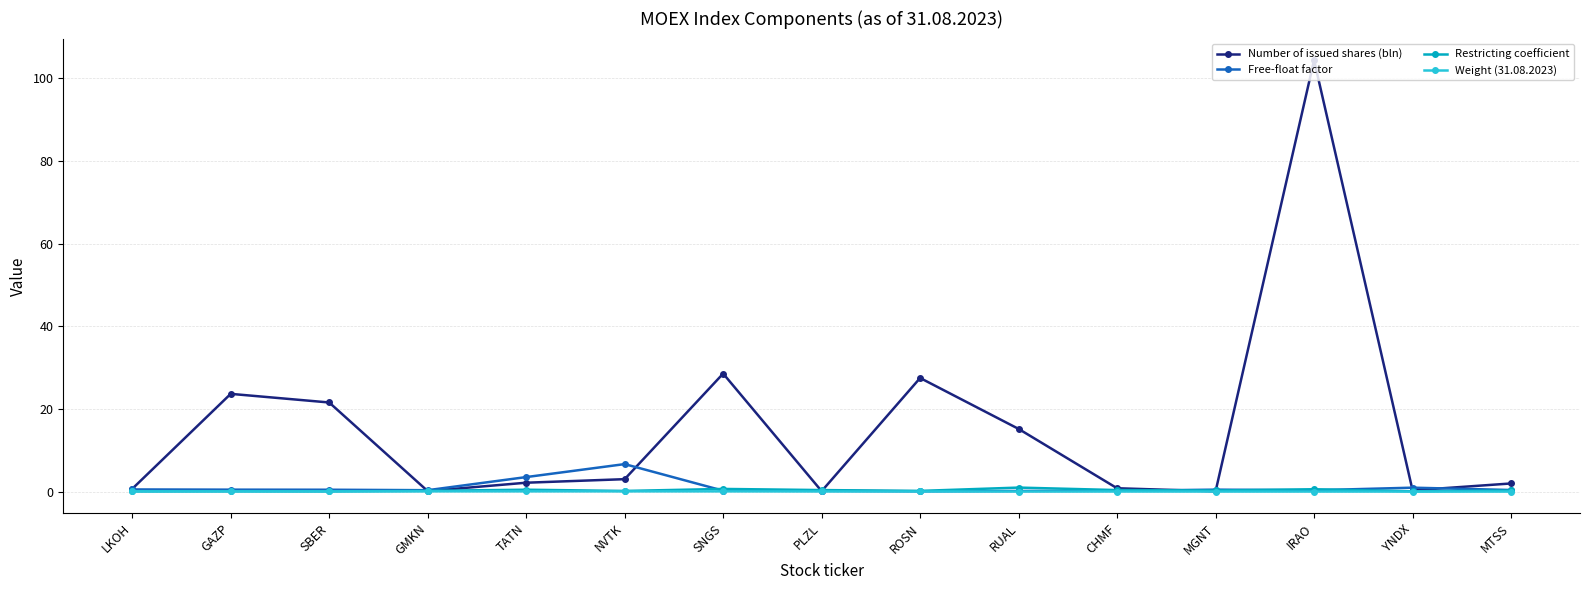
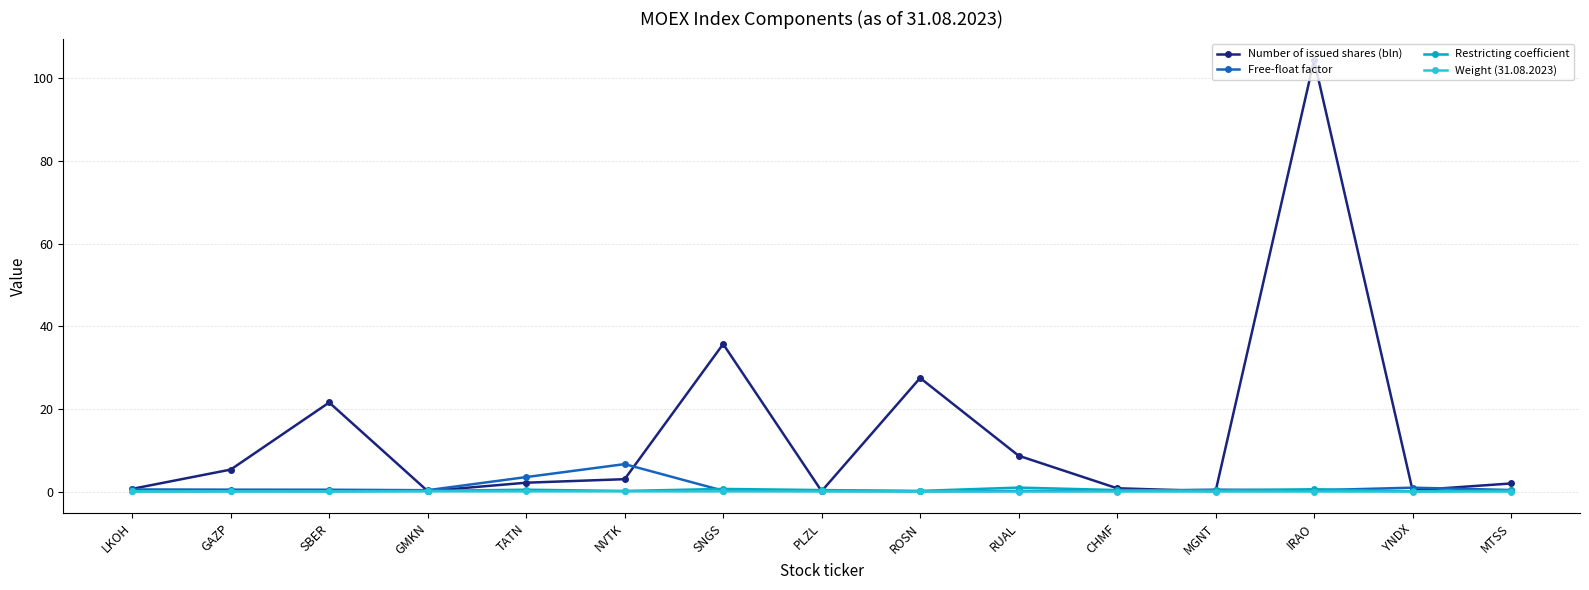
  {
    "Number of issued shares (bln)": {
-     "GAZP": 24,
+     "GAZP": 5,
      "SBER": 22,
      "TATN": 2,
      "NVTK": 3,
-     "SNGS": 29,
+     "SNGS": 36,
      "ROSN": 28,
-     "RUAL": 15,
+     "RUAL": 9,
      "MTSS": 2
    },
    "Free-float factor": {
      "TATN": 4,
      "NVTK": 7,
      "YNDX": 1
    }
  }
